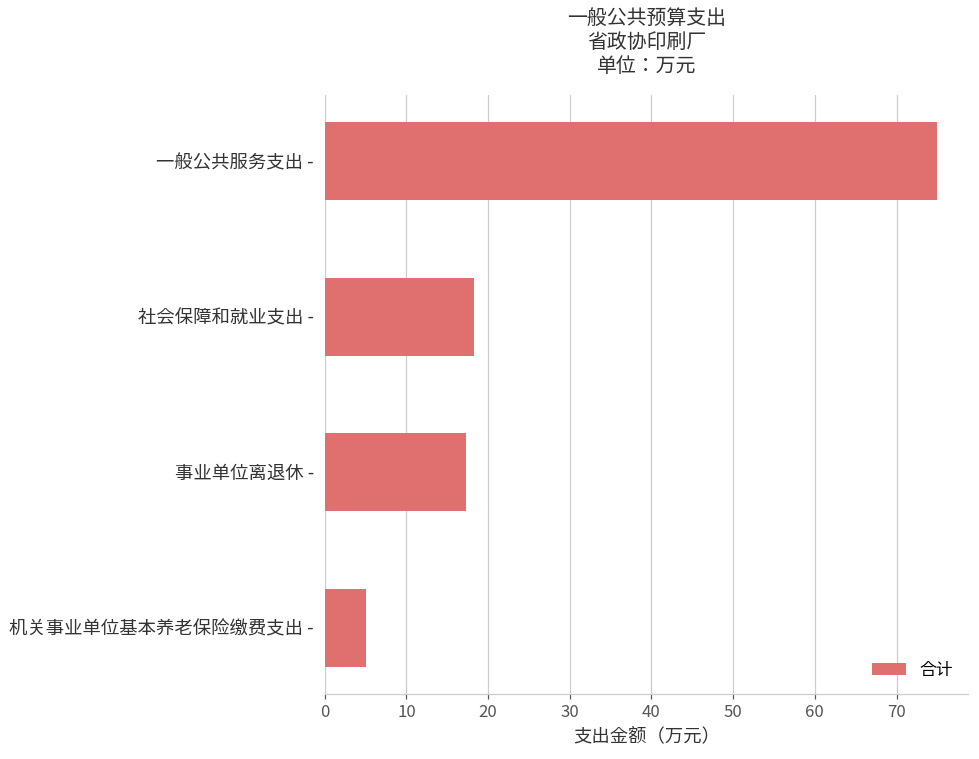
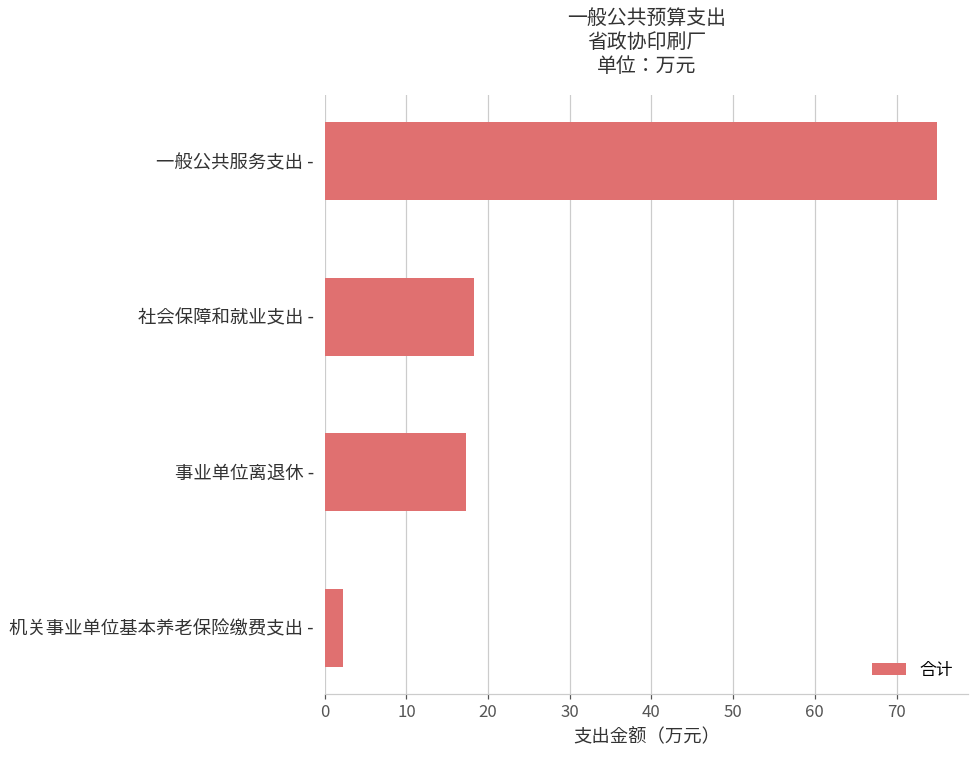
  {
    "一般公共服务支出 -": 75,
    "社会保障和就业支出 -": 18,
    "事业单位离退休 -": 17,
-   "机关事业单位基本养老保险缴费支出 -": 5
+   "机关事业单位基本养老保险缴费支出 -": 2
  }
